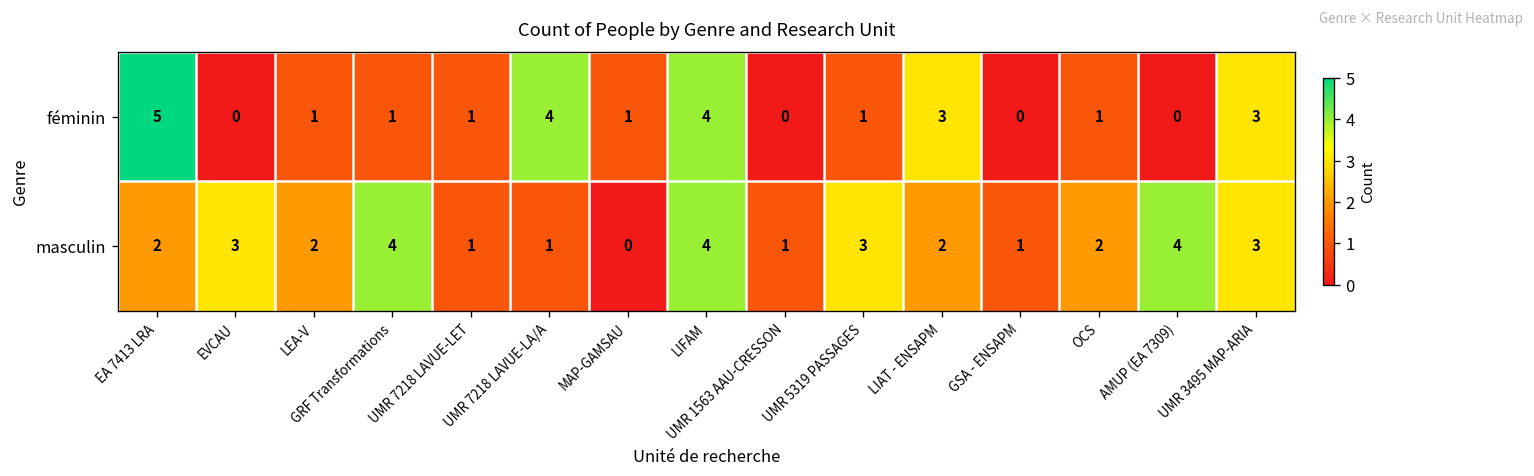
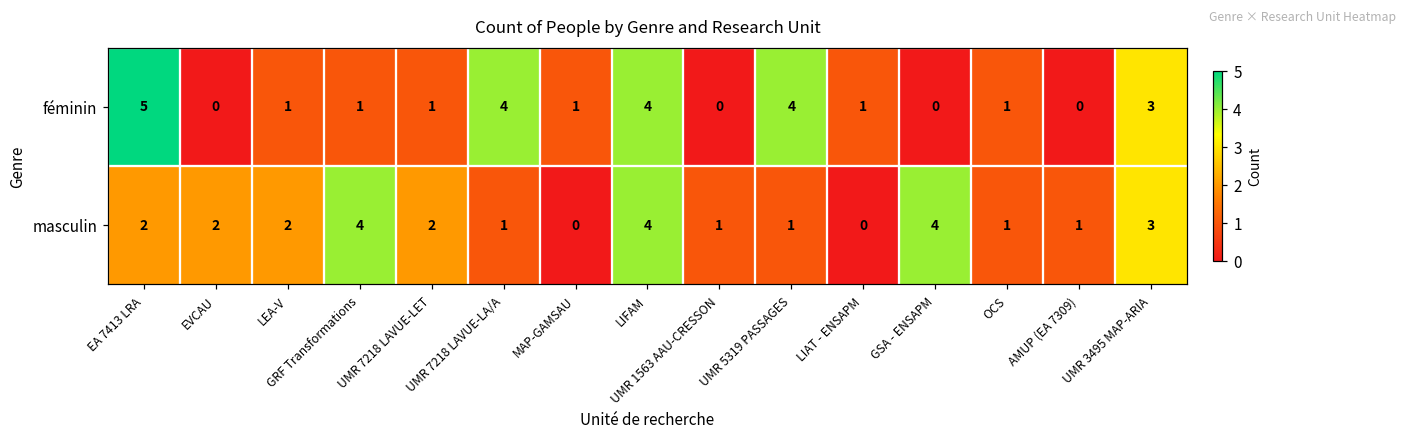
  {
    "féminin": {
      "EA 7413 LRA": 5,
      "EVCAU": 0,
      "LEA-V": 1,
      "GRF Transformations": 1,
      "UMR 7218 LAVUE-LET": 1,
      "UMR 7218 LAVUE-LA/A": 4,
      "MAP-GAMSAU": 1,
      "LIFAM": 4,
      "UMR 1563 AAU-CRESSON": 0,
-     "UMR 5319 PASSAGES": 1,
-     "LIAT - ENSAPM": 3,
+     "UMR 5319 PASSAGES": 4,
+     "LIAT - ENSAPM": 1,
      "GSA - ENSAPM": 0,
      "OCS": 1,
      "AMUP (EA 7309)": 0,
      "UMR 3495 MAP-ARIA": 3
    },
    "masculin": {
      "EA 7413 LRA": 2,
-     "EVCAU": 3,
+     "EVCAU": 2,
      "LEA-V": 2,
      "GRF Transformations": 4,
-     "UMR 7218 LAVUE-LET": 1,
+     "UMR 7218 LAVUE-LET": 2,
      "UMR 7218 LAVUE-LA/A": 1,
      "MAP-GAMSAU": 0,
      "LIFAM": 4,
      "UMR 1563 AAU-CRESSON": 1,
-     "UMR 5319 PASSAGES": 3,
-     "LIAT - ENSAPM": 2,
-     "GSA - ENSAPM": 1,
-     "OCS": 2,
-     "AMUP (EA 7309)": 4,
+     "UMR 5319 PASSAGES": 1,
+     "LIAT - ENSAPM": 0,
+     "GSA - ENSAPM": 4,
+     "OCS": 1,
+     "AMUP (EA 7309)": 1,
      "UMR 3495 MAP-ARIA": 3
    }
  }
